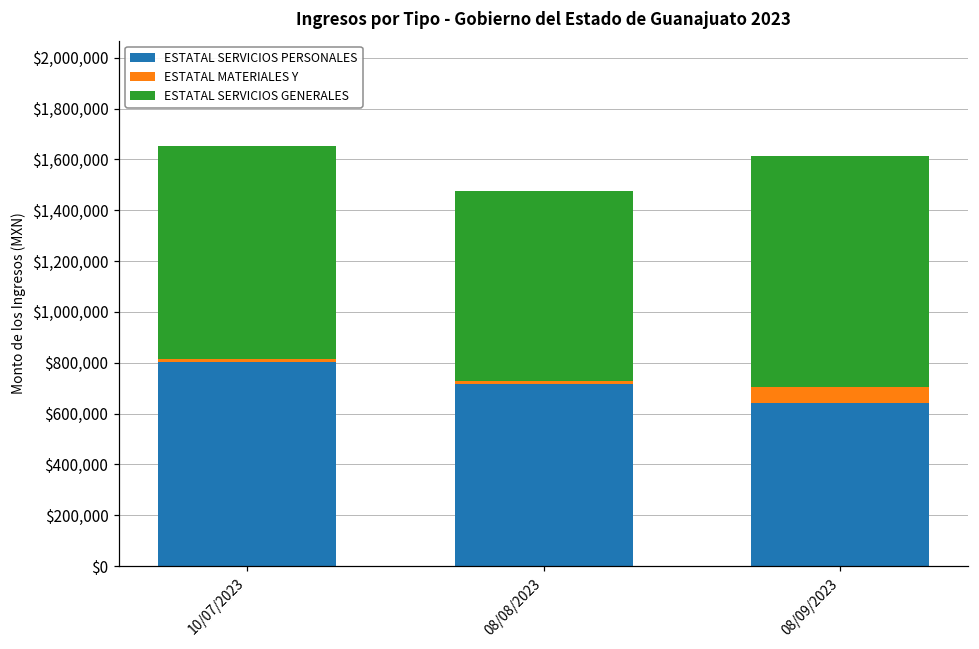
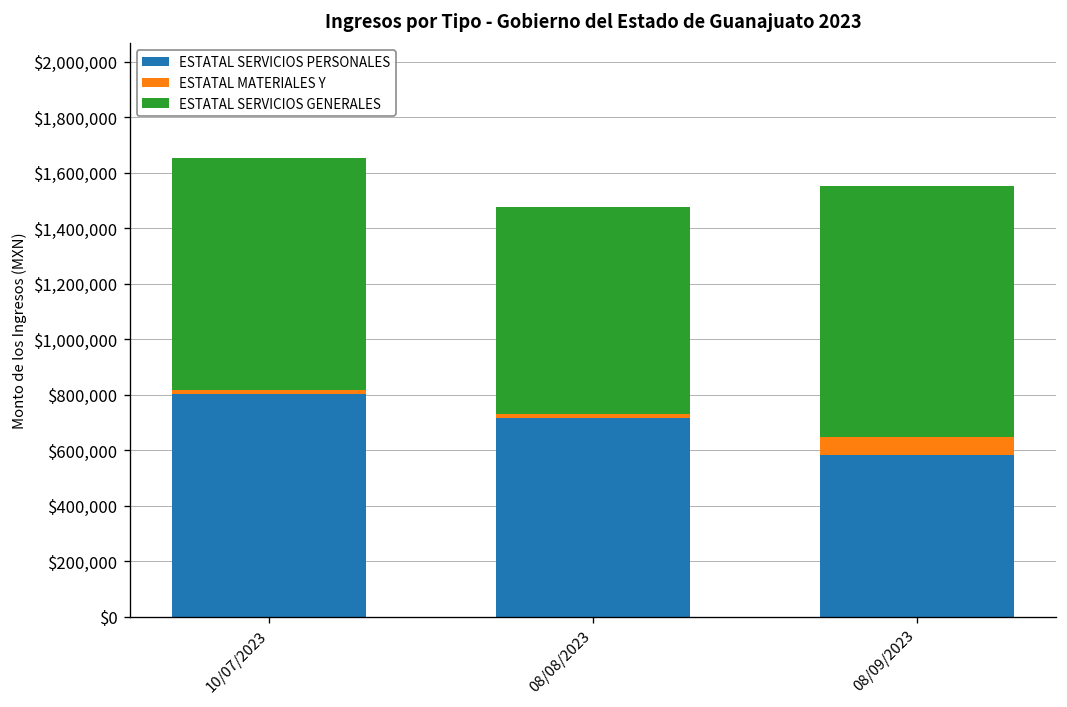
  {
    "ESTATAL SERVICIOS PERSONALES": {
      "10/07/2023": "$800,000",
      "08/08/2023": "$710,000",
-     "08/09/2023": "$640,000"
+     "08/09/2023": "$580,000"
    },
    "ESTATAL MATERIALES Y": {
      "10/07/2023": "$10,000",
      "08/08/2023": "$10,000",
      "08/09/2023": "$60,000"
    },
    "ESTATAL SERVICIOS GENERALES": {
      "10/07/2023": "$840,000",
      "08/08/2023": "$750,000",
      "08/09/2023": "$910,000"
    }
  }
